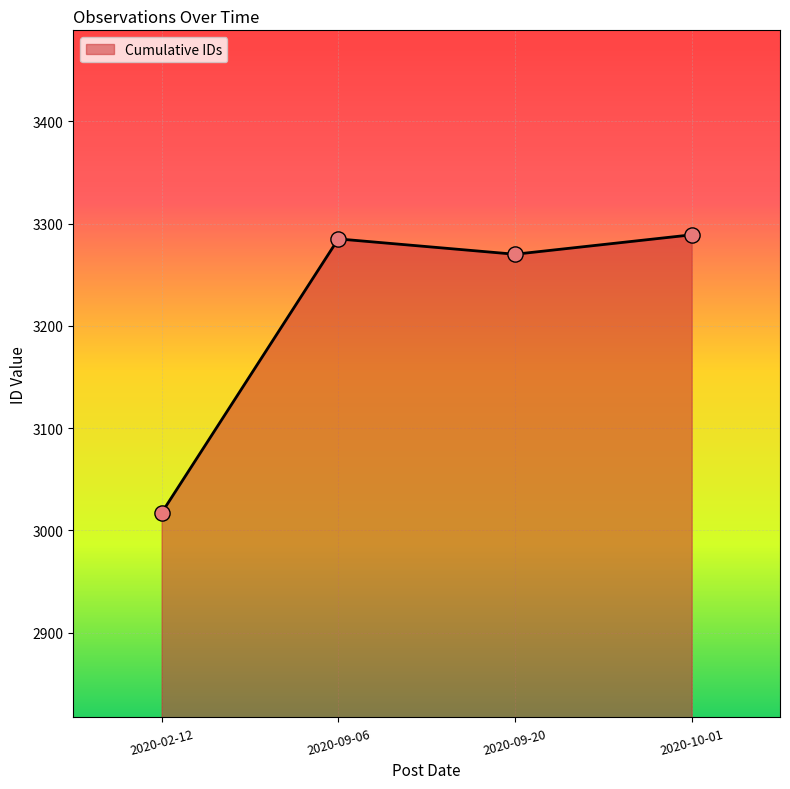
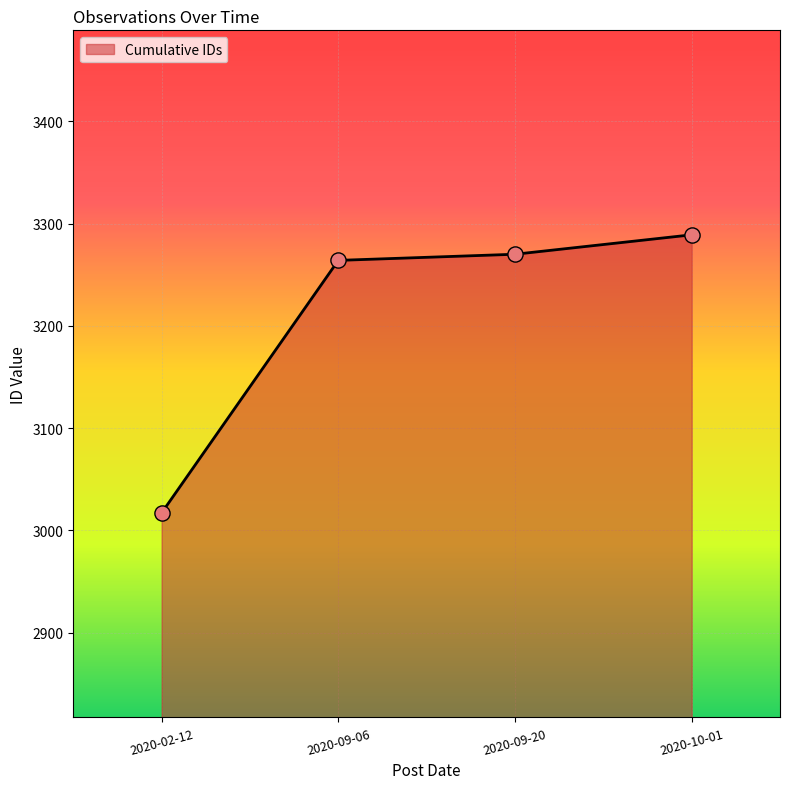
  {
    "2020-02-12": 3017,
-   "2020-09-06": 3285,
+   "2020-09-06": 3264,
    "2020-09-20": 3270,
    "2020-10-01": 3289
  }
